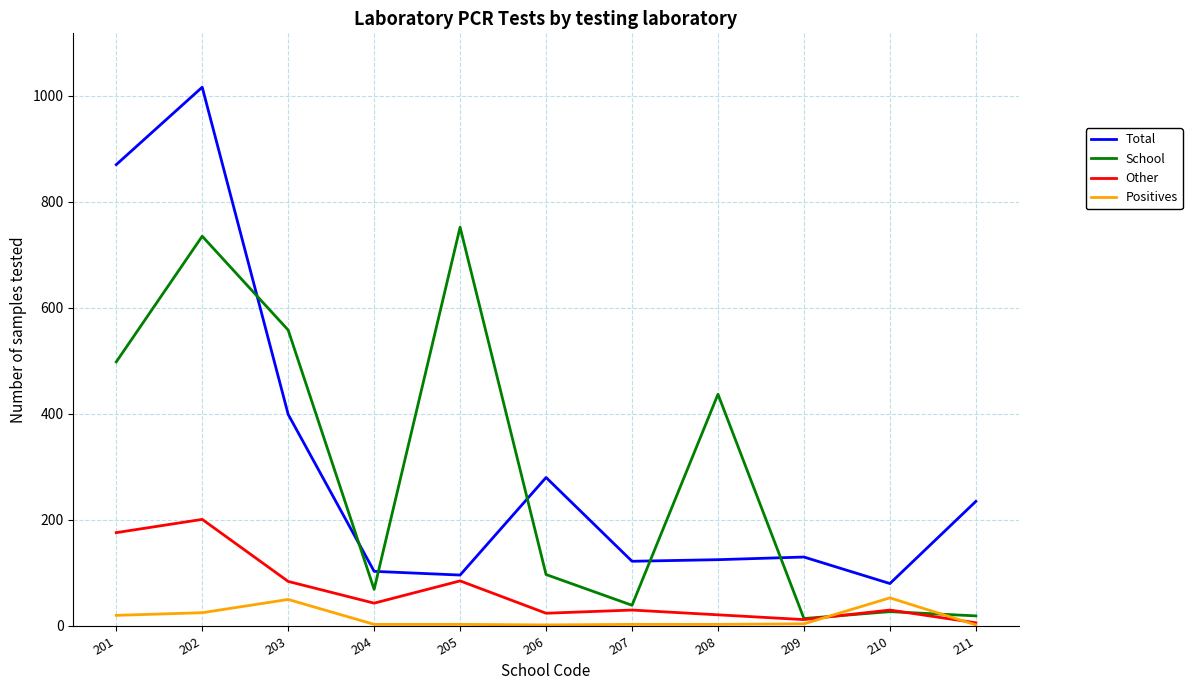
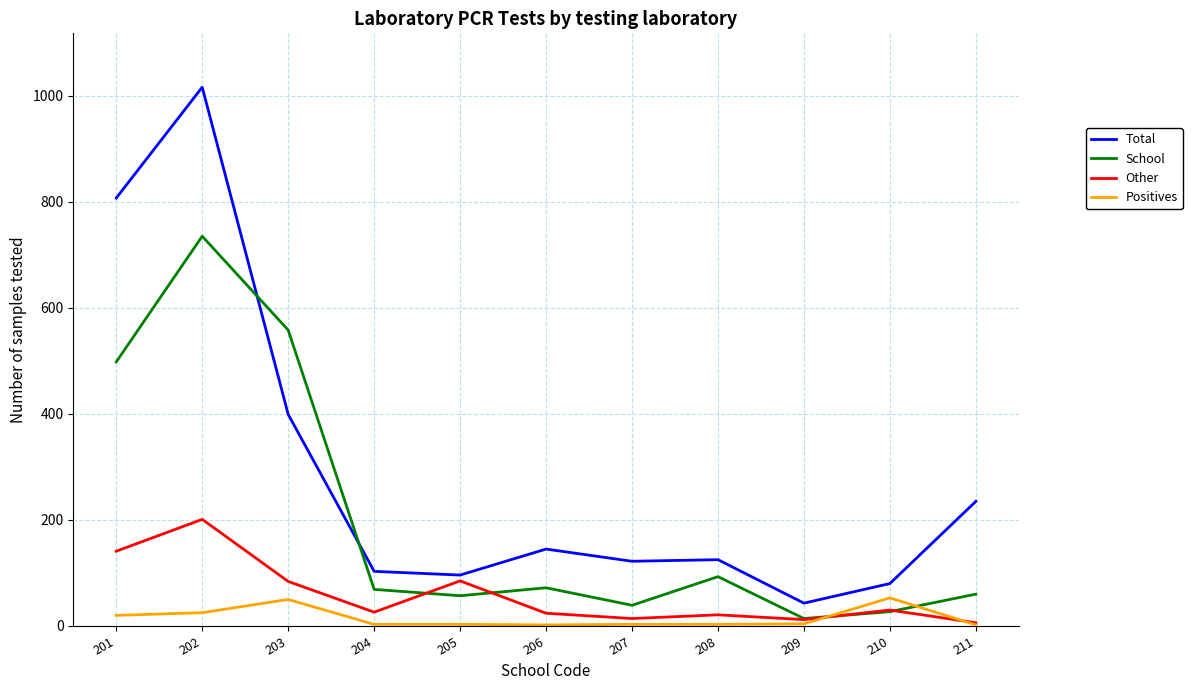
  {
    "Total": {
-     "201": 870,
+     "201": 810,
      "202": 1020,
      "203": 400,
      "204": 100,
      "205": 100,
-     "206": 280,
+     "206": 150,
      "207": 120,
      "208": 130,
-     "209": 130,
+     "209": 40,
      "210": 80,
      "211": 240
    },
    "School": {
      "201": 500,
      "202": 740,
      "203": 560,
      "204": 70,
-     "205": 750,
-     "206": 100,
+     "205": 60,
+     "206": 70,
      "207": 40,
-     "208": 440,
-     "211": 20
+     "208": 90,
+     "211": 60
    },
    "Other": {
-     "201": 180,
+     "201": 140,
      "202": 200,
      "203": 80,
-     "204": 40,
+     "204": 30,
      "205": 90,
      "206": 20,
-     "207": 30,
+     "207": 10,
      "208": 20
    },
    "Positives": {
      "201": 20,
      "202": 30,
      "203": 50,
      "204": 0,
      "205": 0,
      "206": 0,
      "207": 0,
      "208": 0,
      "209": 0,
      "210": 50
    }
  }
